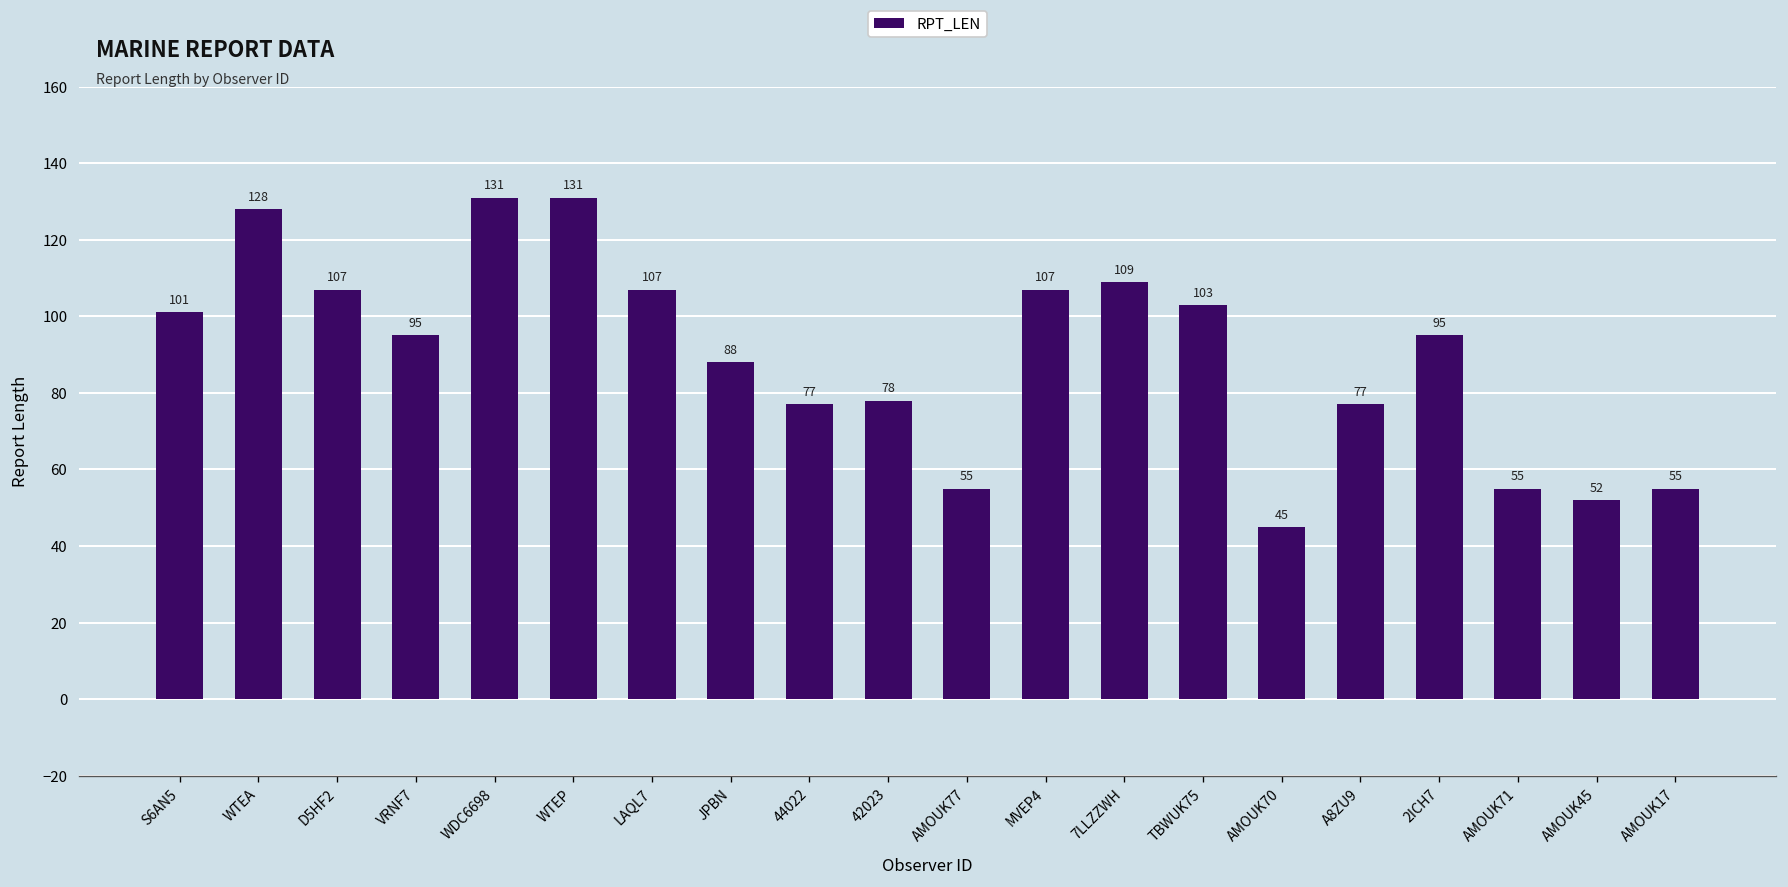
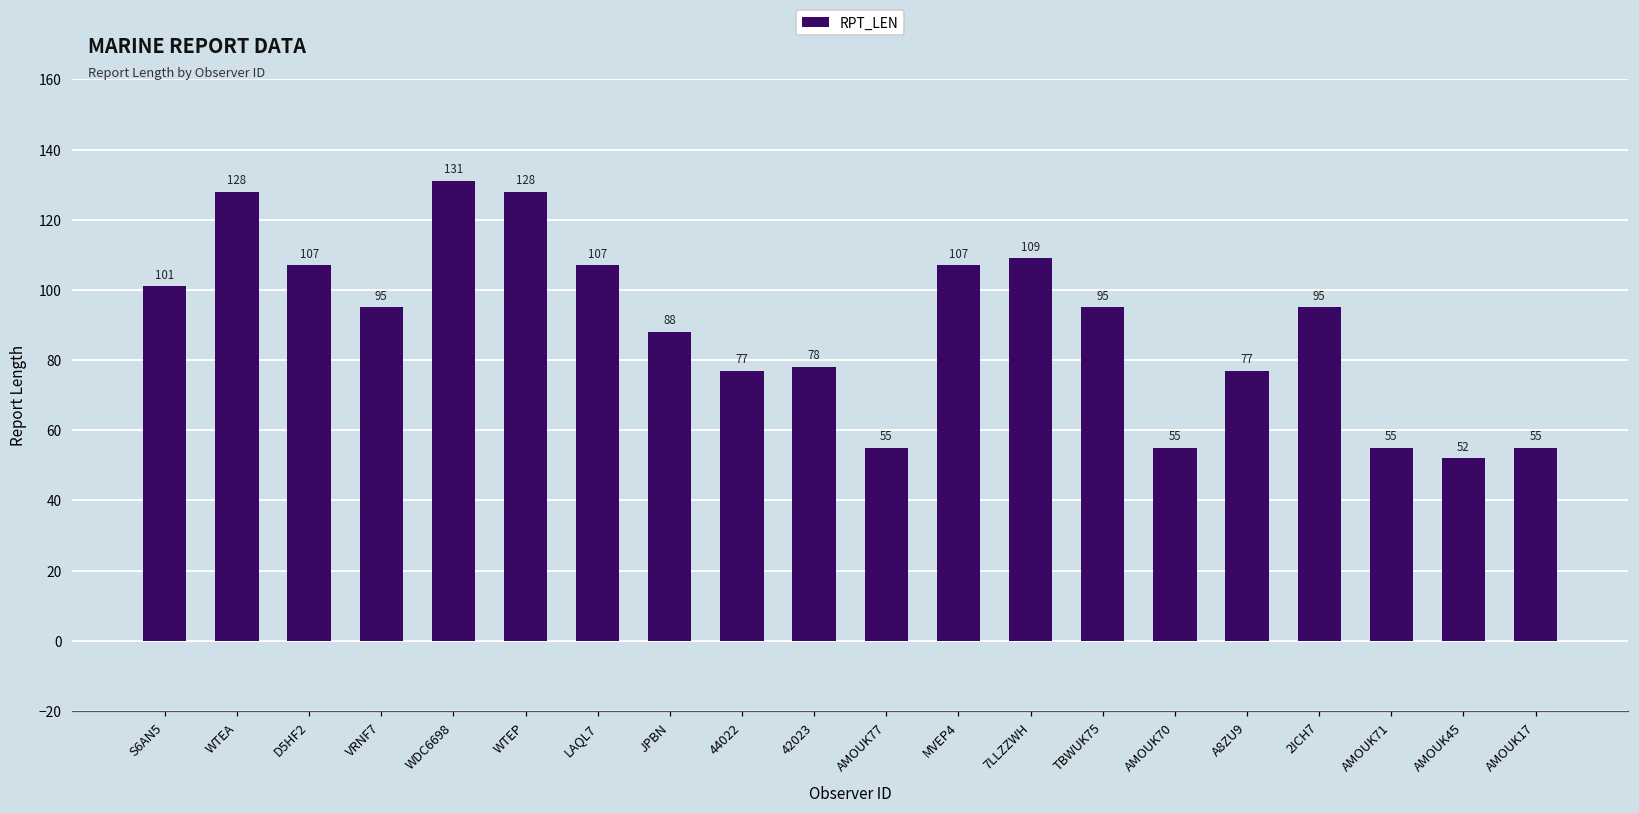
  {
    "S6AN5": 101,
    "WTEA": 128,
    "D5HF2": 107,
    "VRNF7": 95,
    "WDC6698": 131,
-   "WTEP": 131,
+   "WTEP": 128,
    "LAQL7": 107,
    "JPBN": 88,
    "44022": 77,
    "42023": 78,
    "AMOUK77": 55,
    "MVEP4": 107,
    "7LLZZWH": 109,
-   "TBWUK75": 103,
-   "AMOUK70": 45,
+   "TBWUK75": 95,
+   "AMOUK70": 55,
    "A8ZU9": 77,
    "2ICH7": 95,
    "AMOUK71": 55,
    "AMOUK45": 52,
    "AMOUK17": 55
  }
